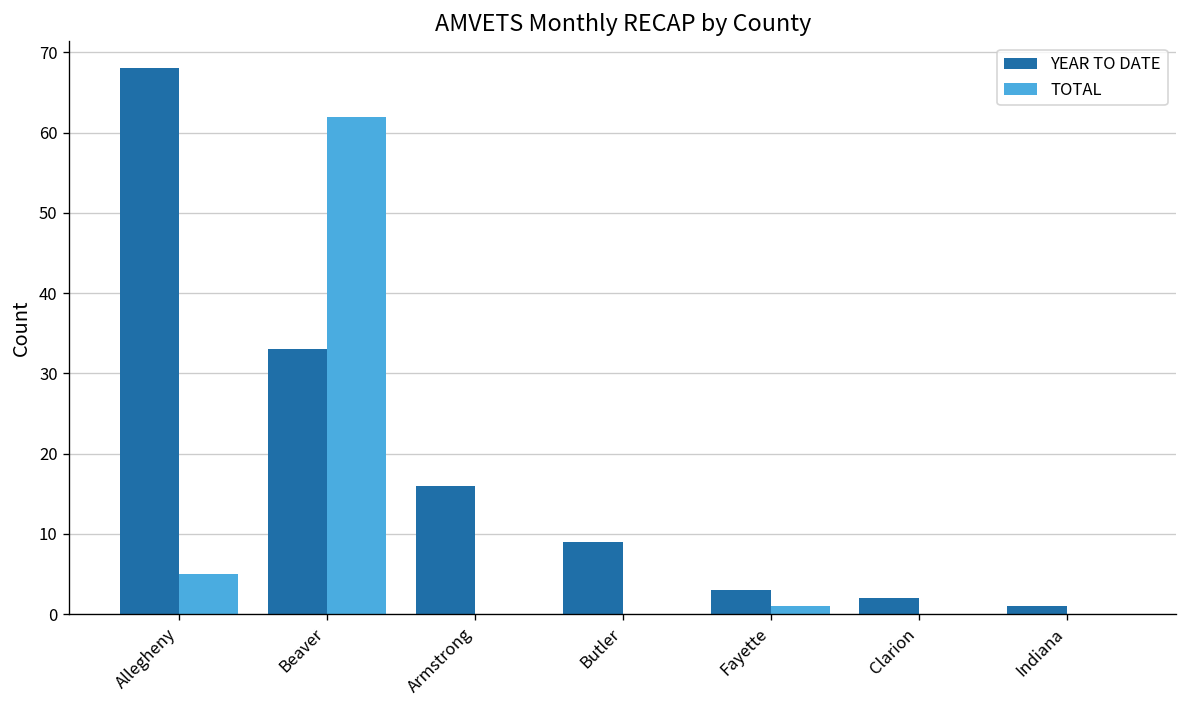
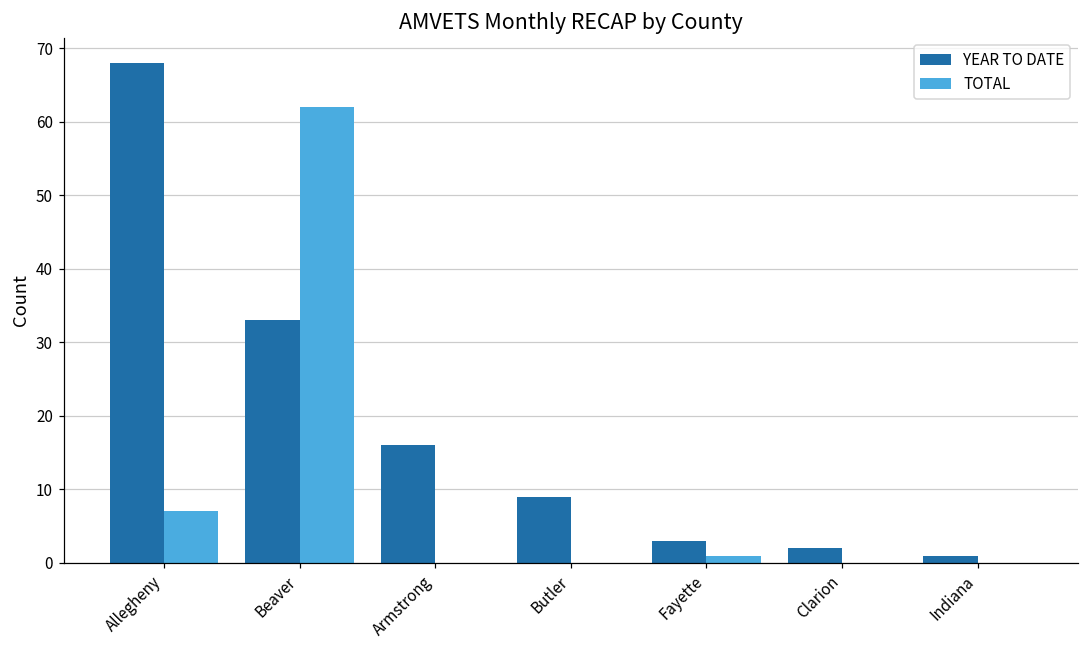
  {
    "YEAR TO DATE": {
      "Allegheny": 68,
      "Beaver": 33,
      "Armstrong": 16,
      "Butler": 9,
      "Fayette": 3,
      "Clarion": 2,
      "Indiana": 1
    },
    "TOTAL": {
-     "Allegheny": 5,
+     "Allegheny": 7,
      "Beaver": 62,
      "Armstrong": 0,
      "Butler": 0,
      "Fayette": 1,
      "Clarion": 0,
      "Indiana": 0
    }
  }
